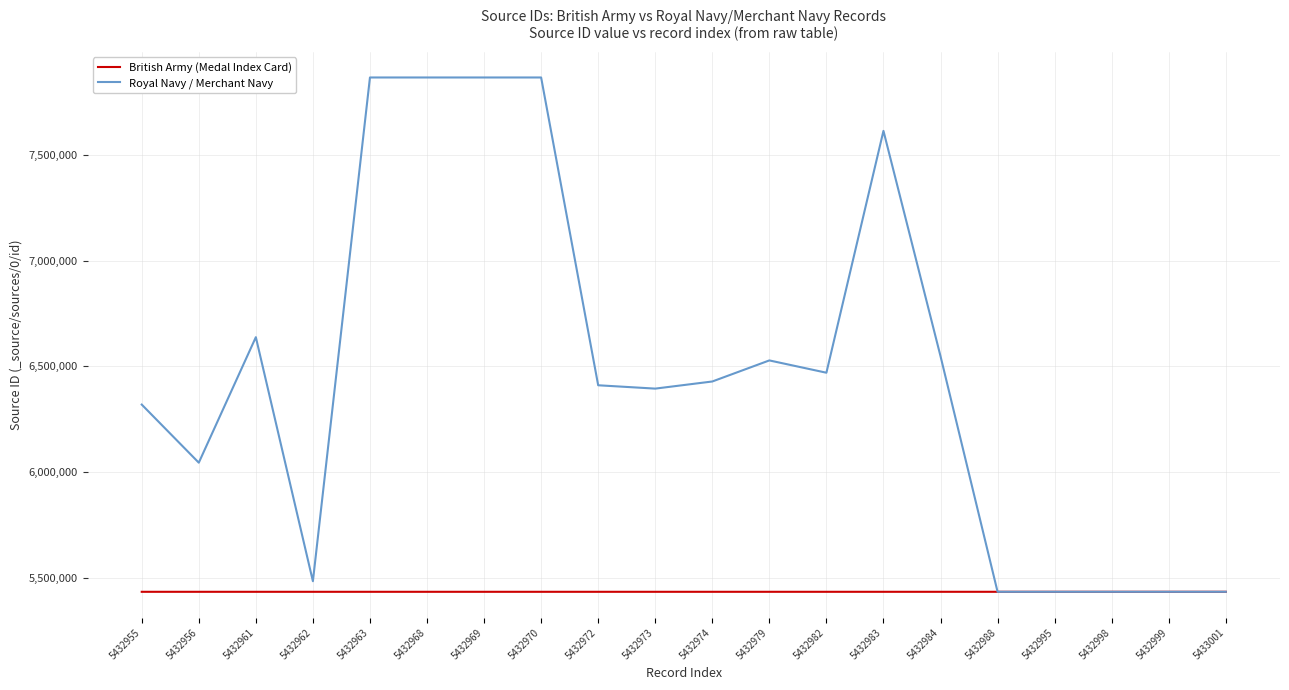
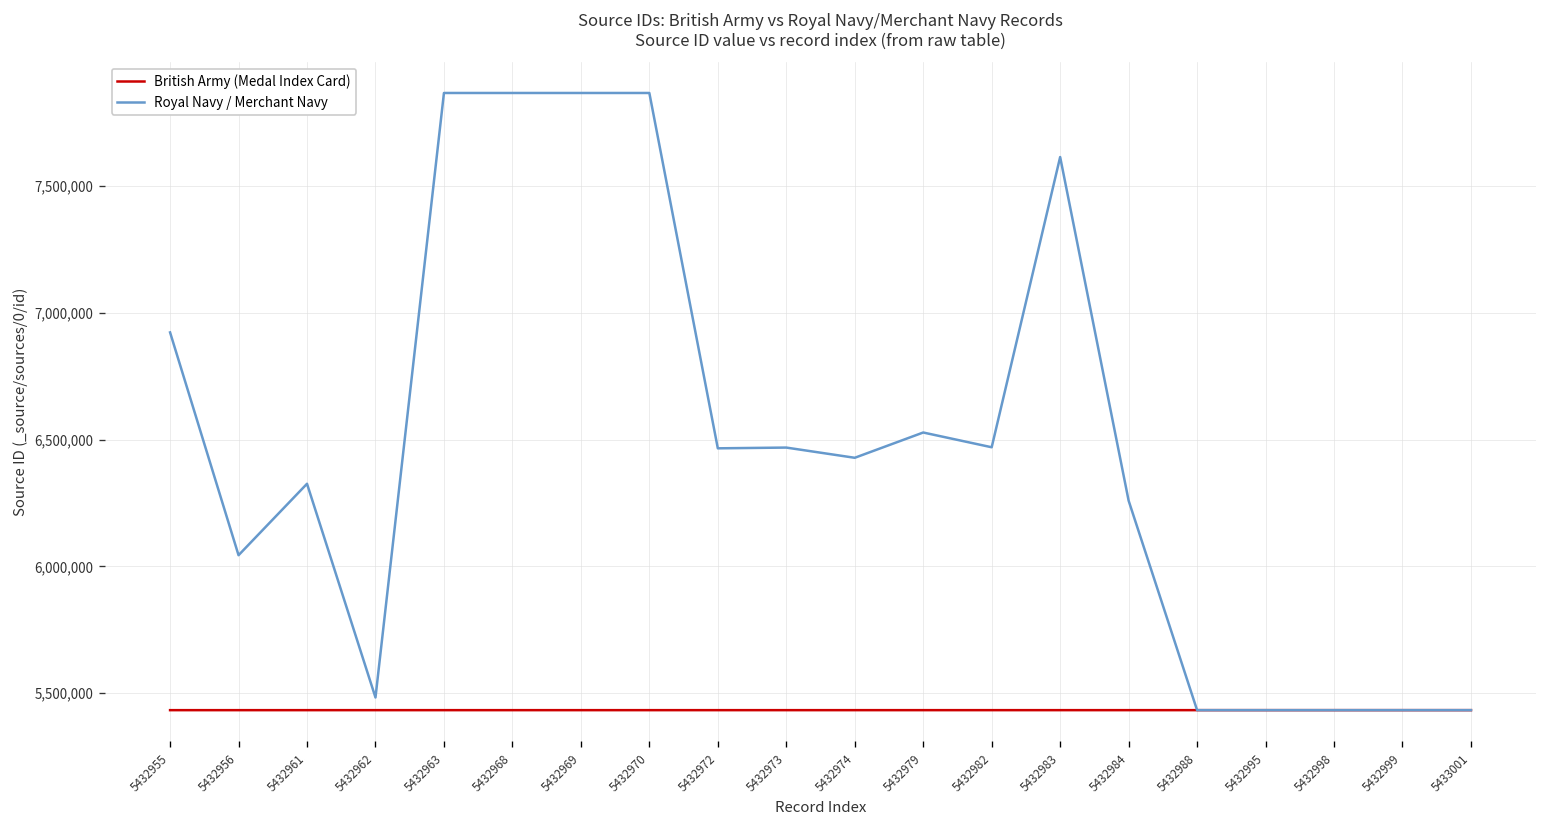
  {
    "British Army (Medal Index Card)": {
      "5432955": "5,430,000",
      "5432956": "5,430,000",
      "5432961": "5,430,000",
      "5432962": "5,430,000",
      "5432963": "5,430,000",
      "5432968": "5,430,000",
      "5432969": "5,430,000",
      "5432970": "5,430,000",
      "5432972": "5,430,000",
      "5432973": "5,430,000",
      "5432974": "5,430,000",
      "5432979": "5,430,000",
      "5432982": "5,430,000",
      "5432983": "5,430,000",
      "5432984": "5,430,000"
    },
    "Royal Navy / Merchant Navy": {
-     "5432955": "6,320,000",
+     "5432955": "6,920,000",
      "5432956": "6,040,000",
-     "5432961": "6,640,000",
+     "5432961": "6,330,000",
      "5432962": "5,480,000",
      "5432963": "7,870,000",
      "5432968": "7,870,000",
      "5432969": "7,870,000",
      "5432970": "7,870,000",
-     "5432972": "6,410,000",
-     "5432973": "6,390,000",
+     "5432972": "6,470,000",
+     "5432973": "6,470,000",
      "5432974": "6,430,000",
      "5432979": "6,530,000",
      "5432982": "6,470,000",
      "5432983": "7,610,000",
-     "5432984": "6,550,000"
+     "5432984": "6,260,000"
    }
  }
